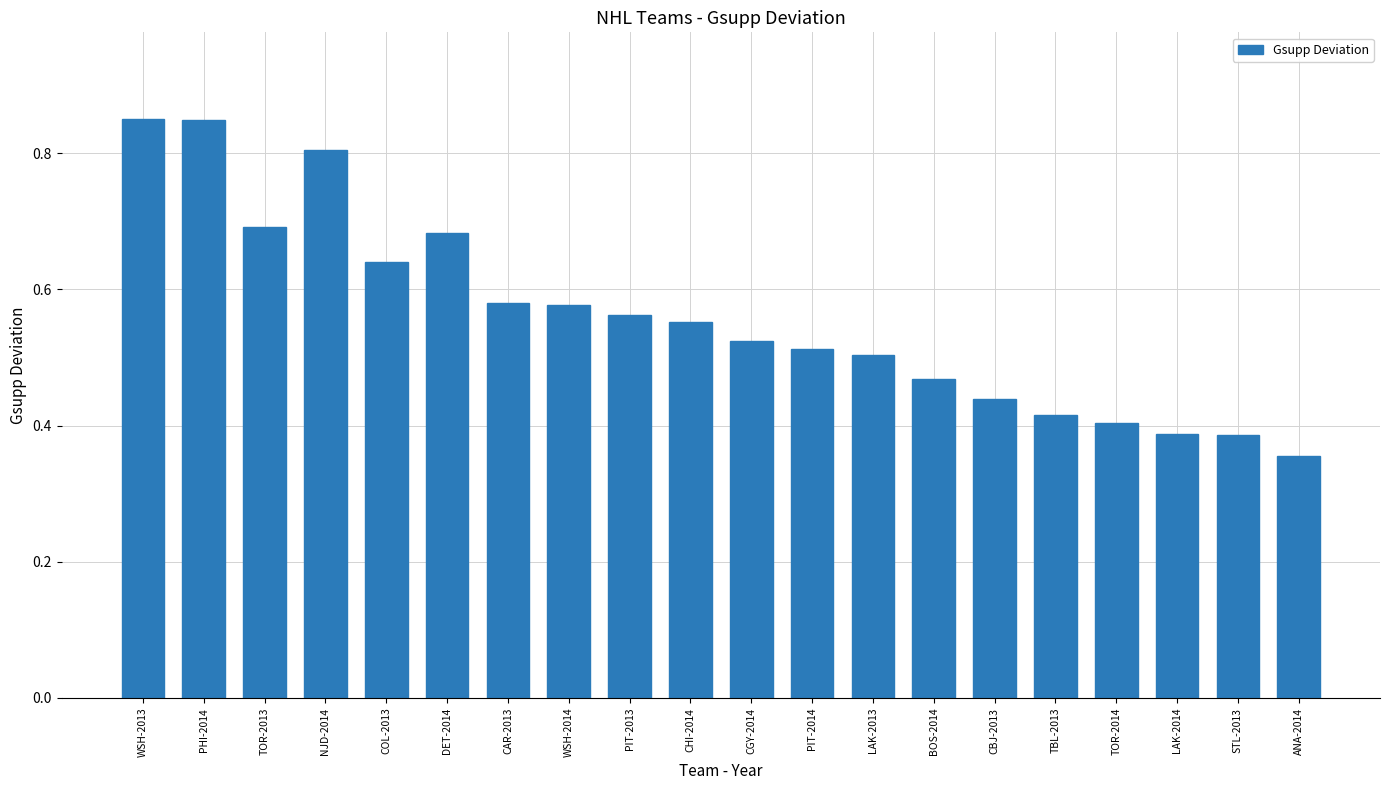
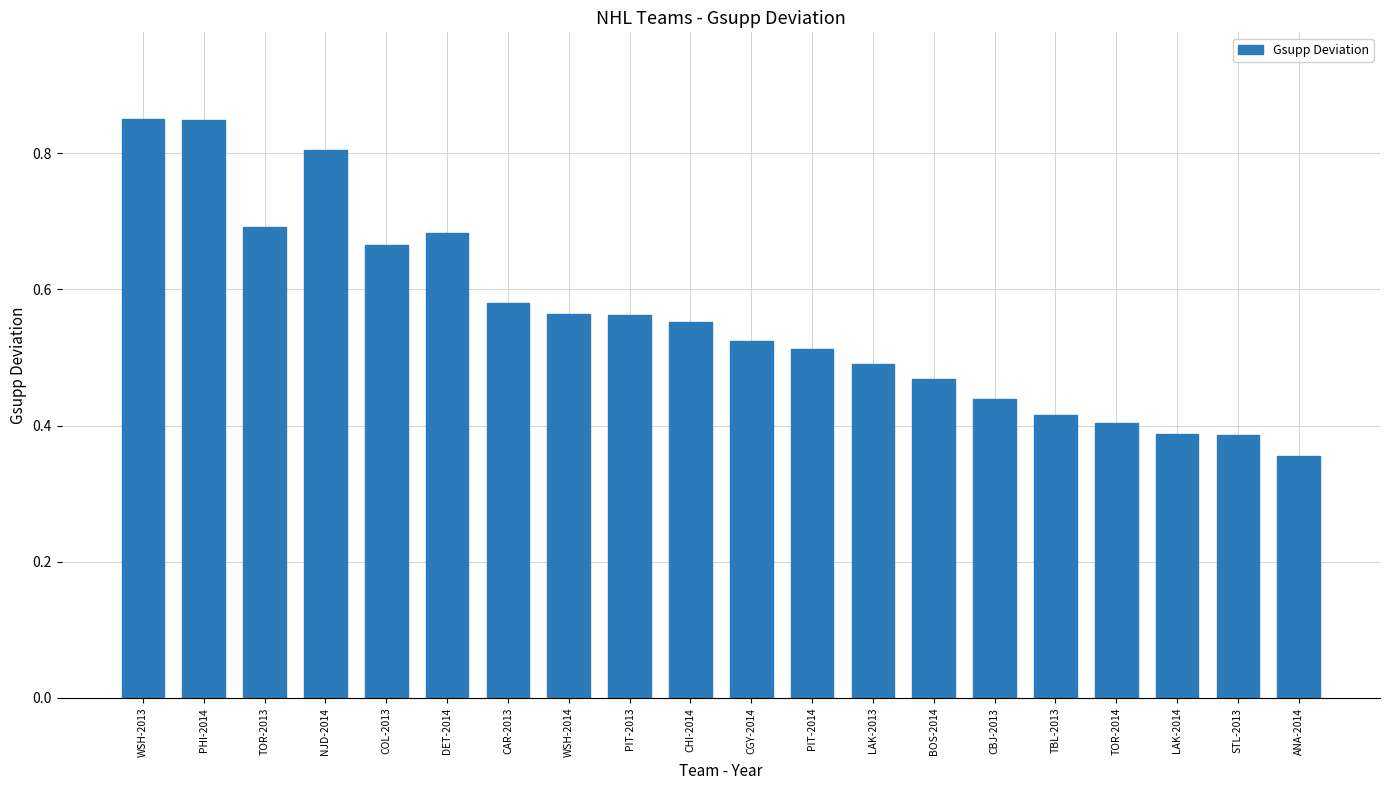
  {
    "WSH-2013": 0.85,
    "PHI-2014": 0.85,
    "TOR-2013": 0.69,
    "NJD-2014": 0.81,
-   "COL-2013": 0.64,
+   "COL-2013": 0.67,
    "DET-2014": 0.68,
    "CAR-2013": 0.58,
-   "WSH-2014": 0.58,
+   "WSH-2014": 0.56,
    "PIT-2013": 0.56,
    "CHI-2014": 0.55,
    "CGY-2014": 0.52,
    "PIT-2014": 0.51,
-   "LAK-2013": 0.50,
+   "LAK-2013": 0.49,
    "BOS-2014": 0.47,
    "CBJ-2013": 0.44,
    "TBL-2013": 0.41,
    "TOR-2014": 0.40,
    "LAK-2014": 0.39,
    "STL-2013": 0.39,
    "ANA-2014": 0.36
  }
